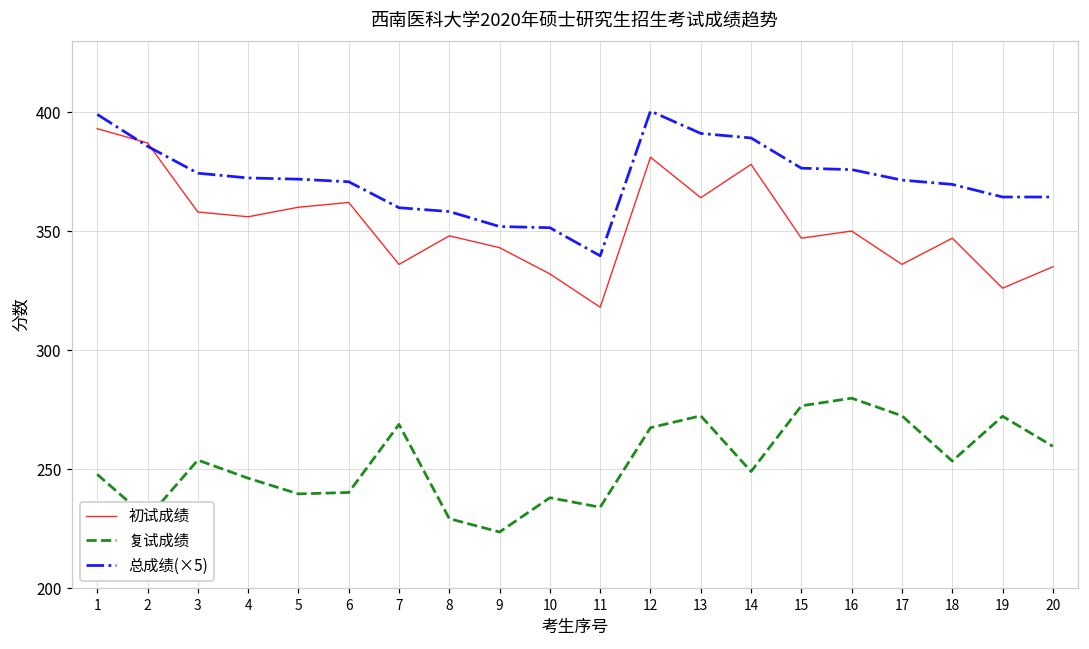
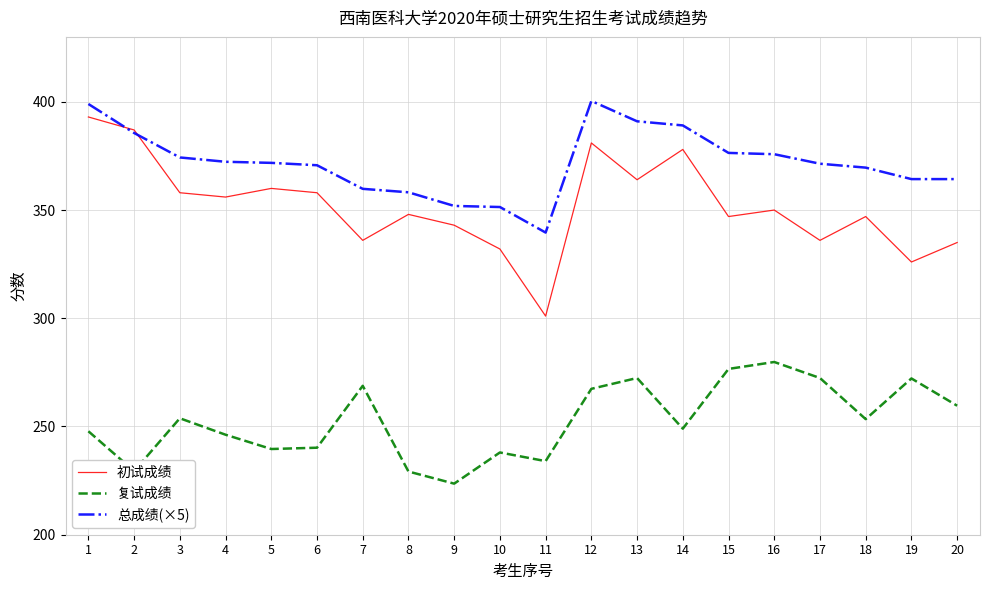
  {
    "初试成绩": {
      "1": 393,
      "2": 387,
      "3": 358,
      "4": 356,
      "5": 360,
-     "6": 362,
+     "6": 358,
      "7": 336,
      "8": 348,
      "9": 343,
      "10": 332,
-     "11": 318,
+     "11": 301,
      "12": 381,
      "13": 364,
      "14": 378,
      "15": 347,
      "16": 350,
      "17": 336,
      "18": 347,
      "19": 326,
      "20": 335
    },
    "复试成绩": {
      "1": 248,
      "3": 254,
      "4": 246,
      "5": 240,
      "6": 240,
      "7": 269,
      "8": 229,
      "9": 224,
      "10": 238,
      "11": 234,
      "12": 267,
      "13": 272,
      "14": 249,
      "15": 277,
      "16": 280,
      "17": 272,
      "18": 253,
      "19": 272,
      "20": 260
    },
    "总成绩(×5)": {
      "1": 399,
      "2": 386,
      "3": 374,
      "4": 372,
      "5": 372,
      "6": 371,
      "7": 360,
      "8": 358,
      "9": 352,
      "10": 351,
      "11": 340,
      "12": 400,
      "13": 391,
      "14": 389,
      "15": 376,
      "16": 376,
      "17": 371,
      "18": 370,
      "19": 364,
      "20": 364
    }
  }
